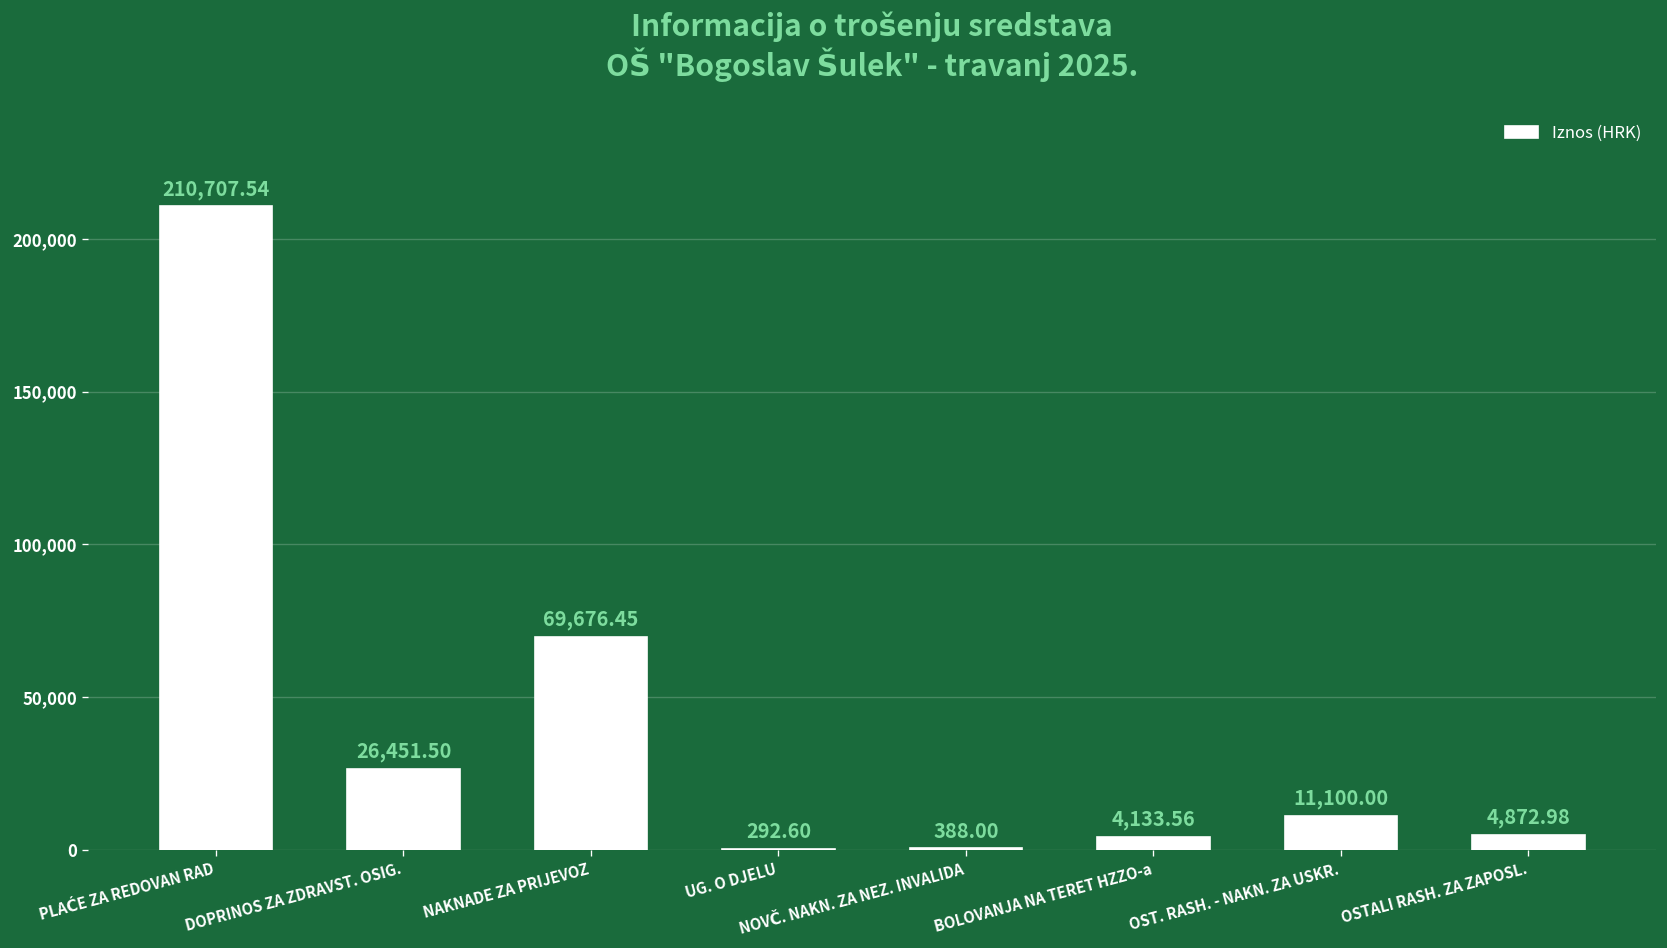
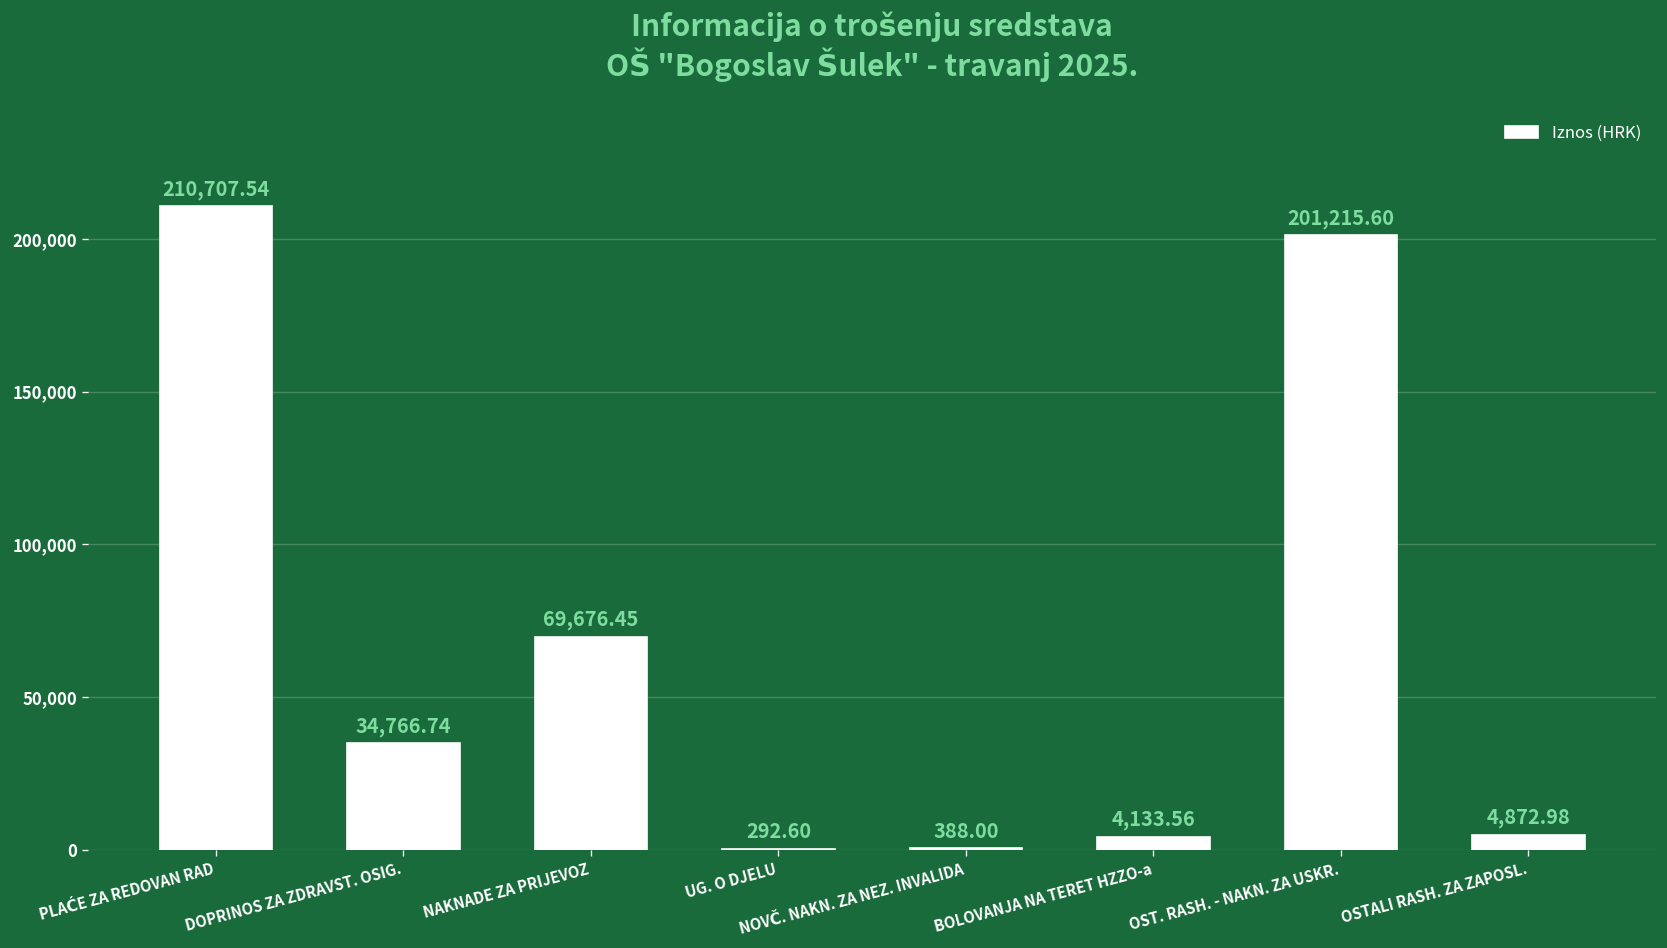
  {
    "PLAĆE ZA REDOVAN RAD": "210,707.54",
-   "DOPRINOS ZA ZDRAVST. OSIG.": "26,451.50",
+   "DOPRINOS ZA ZDRAVST. OSIG.": "34,766.74",
    "NAKNADE ZA PRIJEVOZ": "69,676.45",
    "UG. O DJELU": "292.60",
    "NOVČ. NAKN. ZA NEZ. INVALIDA": "388.00",
    "BOLOVANJA NA TERET HZZO-a": "4,133.56",
-   "OST. RASH. - NAKN. ZA USKR.": "11,100.00",
+   "OST. RASH. - NAKN. ZA USKR.": "201,215.60",
    "OSTALI RASH. ZA ZAPOSL.": "4,872.98"
  }
